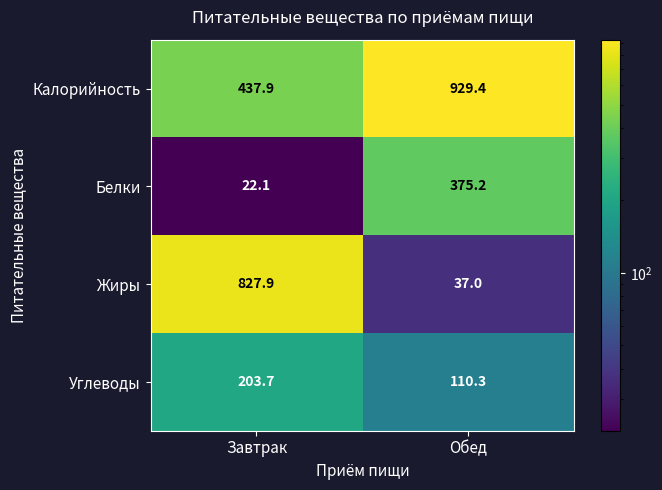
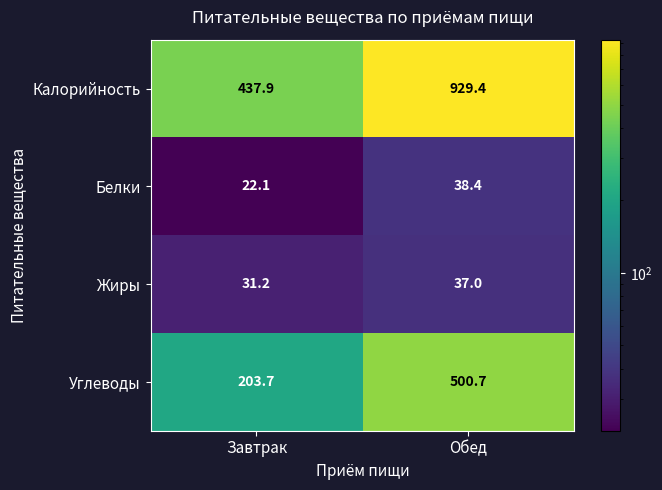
  {
    "Калорийность": {
      "Завтрак": 437.9,
      "Обед": 929.4
    },
    "Белки": {
      "Завтрак": 22.1,
-     "Обед": 375.2
+     "Обед": 38.4
    },
    "Жиры": {
-     "Завтрак": 827.9,
+     "Завтрак": 31.2,
      "Обед": 37.0
    },
    "Углеводы": {
      "Завтрак": 203.7,
-     "Обед": 110.3
+     "Обед": 500.7
    }
  }
